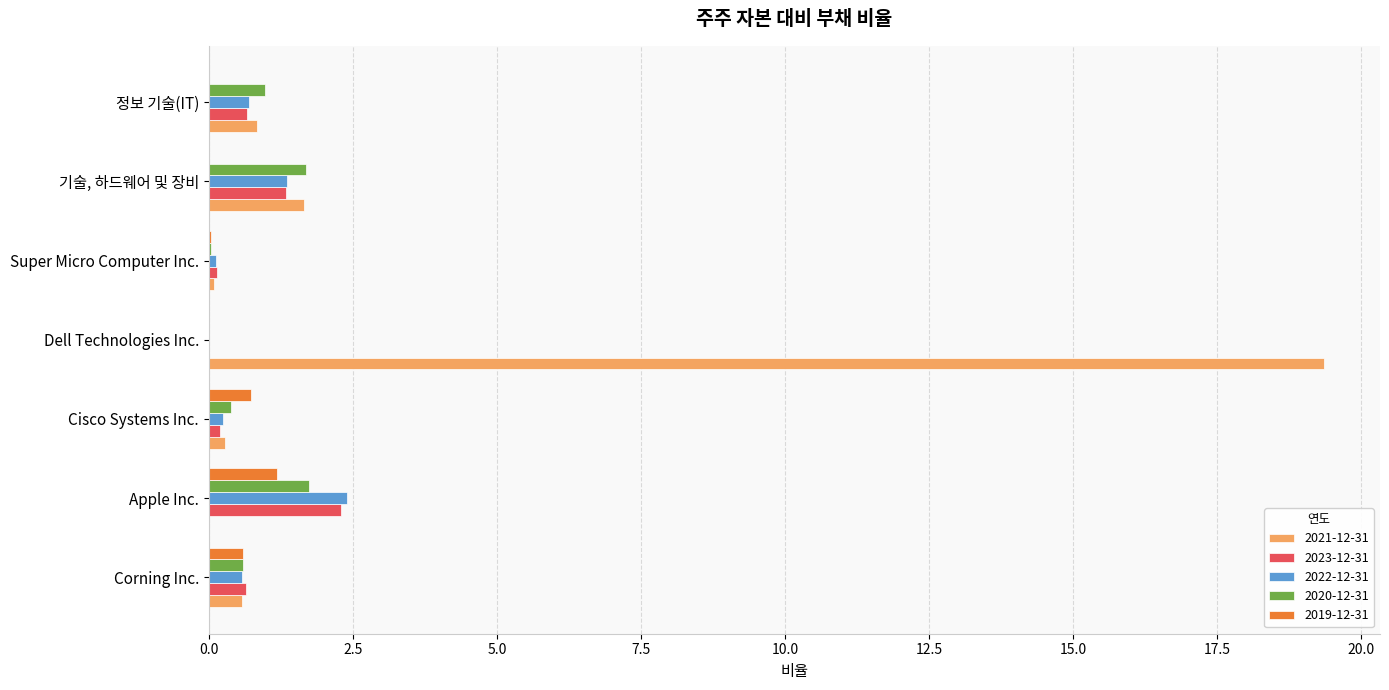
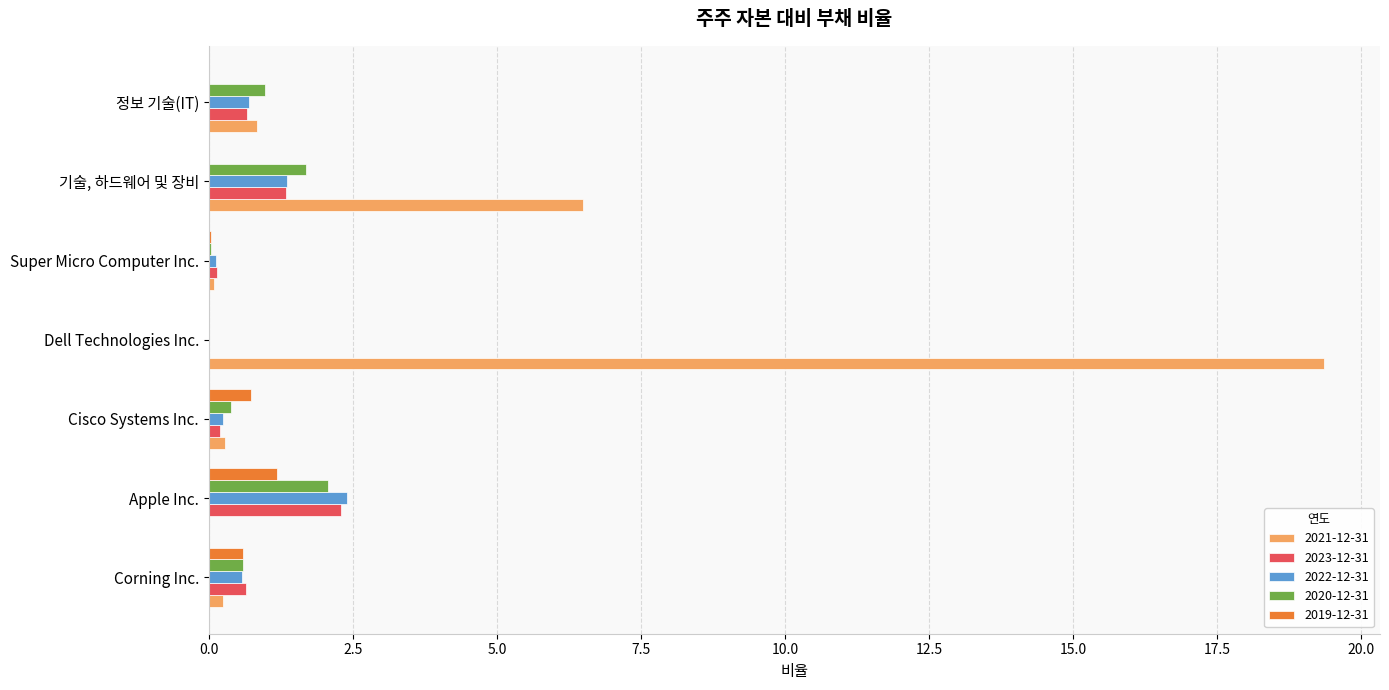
  {
    "2021-12-31": {
      "정보 기술(IT)": 0.8,
-     "기술, 하드웨어 및 장비": 1.7,
+     "기술, 하드웨어 및 장비": 6.5,
      "Super Micro Computer Inc.": 0.1,
      "Dell Technologies Inc.": 19.4,
      "Cisco Systems Inc.": 0.3,
      "Apple Inc.": 0.0,
-     "Corning Inc.": 0.6
+     "Corning Inc.": 0.3
    },
    "2023-12-31": {
      "정보 기술(IT)": 0.7,
      "기술, 하드웨어 및 장비": 1.3,
      "Super Micro Computer Inc.": 0.2,
      "Dell Technologies Inc.": 0.0,
      "Cisco Systems Inc.": 0.2,
      "Apple Inc.": 2.3,
      "Corning Inc.": 0.7
    },
    "2022-12-31": {
      "정보 기술(IT)": 0.7,
      "기술, 하드웨어 및 장비": 1.4,
      "Super Micro Computer Inc.": 0.1,
      "Dell Technologies Inc.": 0.0,
      "Cisco Systems Inc.": 0.2,
      "Apple Inc.": 2.4,
      "Corning Inc.": 0.6
    },
    "2020-12-31": {
      "정보 기술(IT)": 1.0,
      "기술, 하드웨어 및 장비": 1.7,
      "Dell Technologies Inc.": 0.0,
      "Cisco Systems Inc.": 0.4,
-     "Apple Inc.": 1.7,
+     "Apple Inc.": 2.1,
      "Corning Inc.": 0.6
    },
    "2019-12-31": {
      "정보 기술(IT)": 0.0,
      "기술, 하드웨어 및 장비": 0.0,
      "Dell Technologies Inc.": 0.0,
      "Cisco Systems Inc.": 0.7,
      "Apple Inc.": 1.2,
      "Corning Inc.": 0.6
    }
  }
